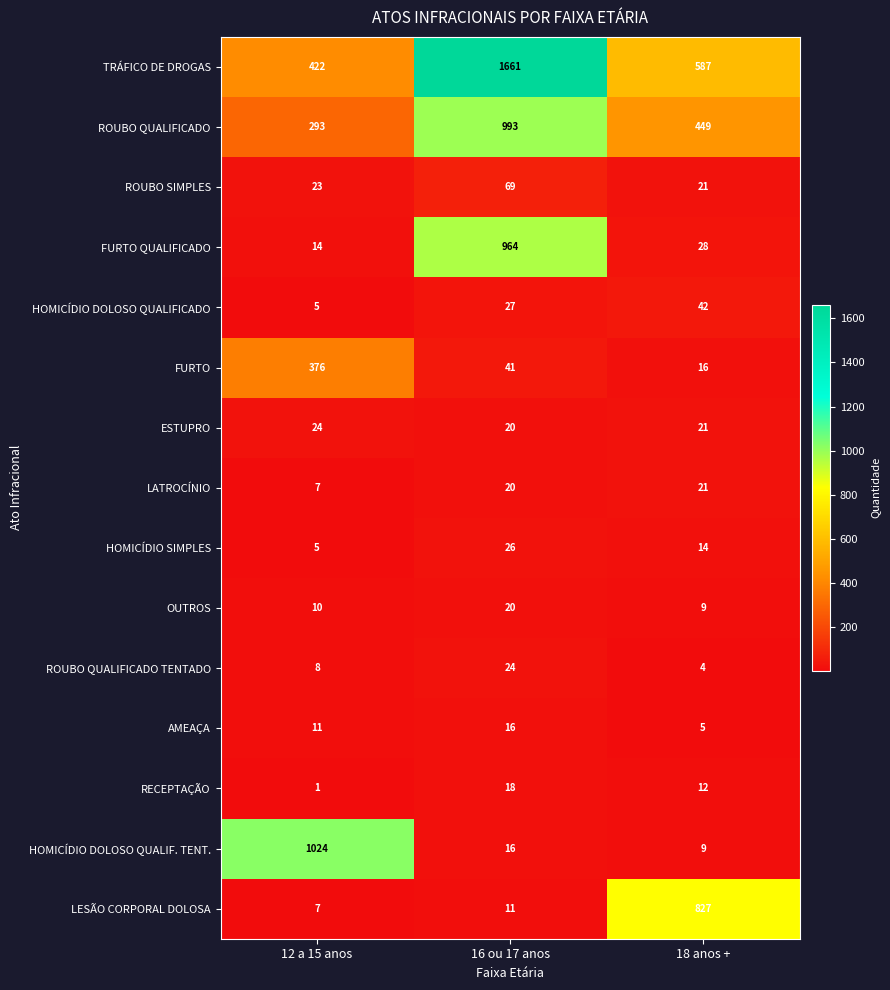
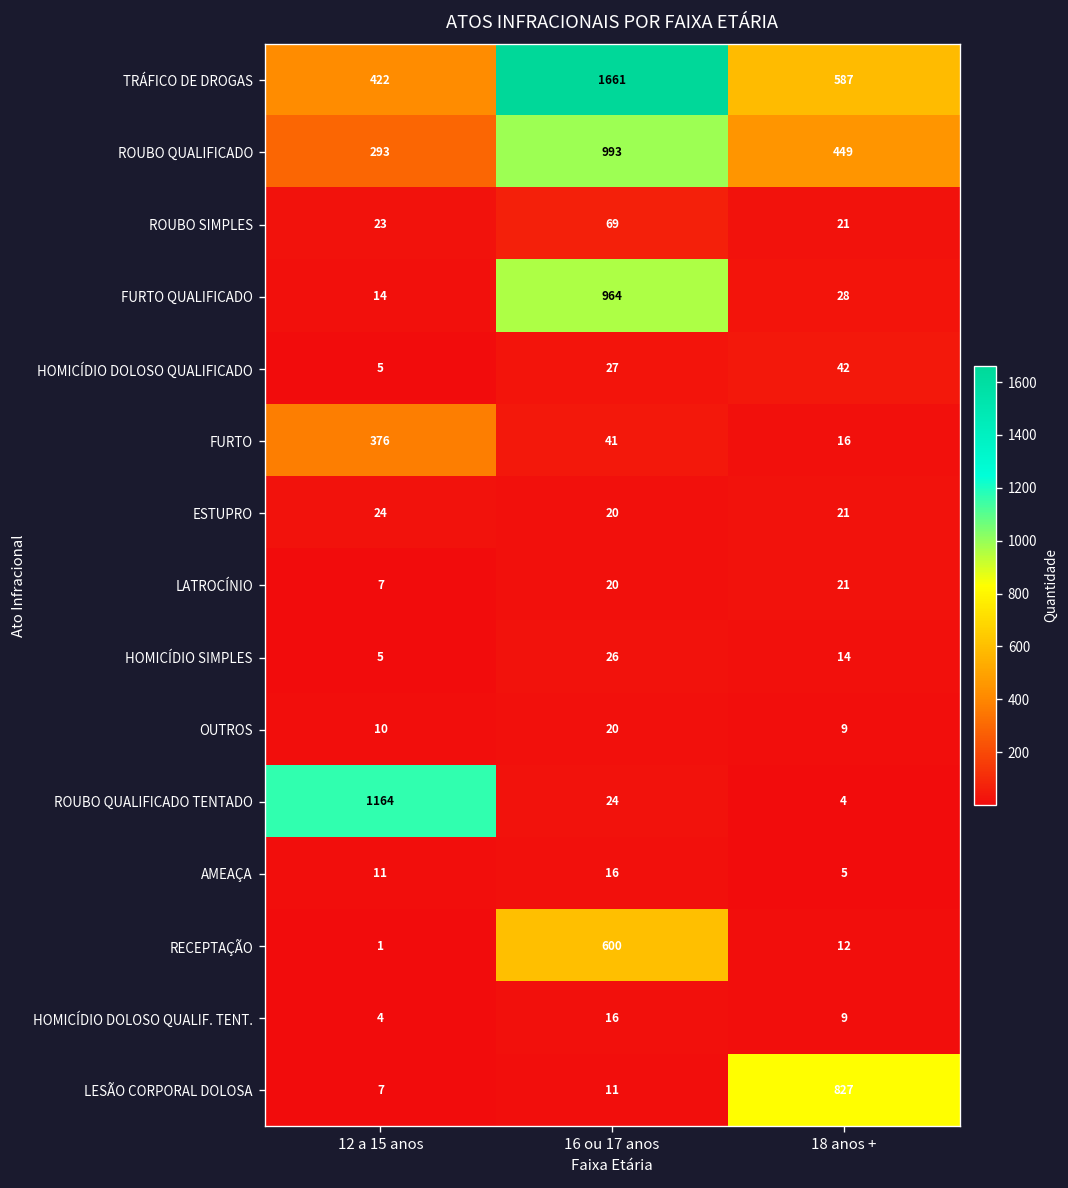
  {
    "TRÁFICO DE DROGAS": {
      "12 a 15 anos": 422,
      "16 ou 17 anos": 1661,
      "18 anos +": 587
    },
    "ROUBO QUALIFICADO": {
      "12 a 15 anos": 293,
      "16 ou 17 anos": 993,
      "18 anos +": 449
    },
    "ROUBO SIMPLES": {
      "12 a 15 anos": 23,
      "16 ou 17 anos": 69,
      "18 anos +": 21
    },
    "FURTO QUALIFICADO": {
      "12 a 15 anos": 14,
      "16 ou 17 anos": 964,
      "18 anos +": 28
    },
    "HOMICÍDIO DOLOSO QUALIFICADO": {
      "12 a 15 anos": 5,
      "16 ou 17 anos": 27,
      "18 anos +": 42
    },
    "FURTO": {
      "12 a 15 anos": 376,
      "16 ou 17 anos": 41,
      "18 anos +": 16
    },
    "ESTUPRO": {
      "12 a 15 anos": 24,
      "16 ou 17 anos": 20,
      "18 anos +": 21
    },
    "LATROCÍNIO": {
      "12 a 15 anos": 7,
      "16 ou 17 anos": 20,
      "18 anos +": 21
    },
    "HOMICÍDIO SIMPLES": {
      "12 a 15 anos": 5,
      "16 ou 17 anos": 26,
      "18 anos +": 14
    },
    "OUTROS": {
      "12 a 15 anos": 10,
      "16 ou 17 anos": 20,
      "18 anos +": 9
    },
    "ROUBO QUALIFICADO TENTADO": {
-     "12 a 15 anos": 8,
+     "12 a 15 anos": 1164,
      "16 ou 17 anos": 24,
      "18 anos +": 4
    },
    "AMEAÇA": {
      "12 a 15 anos": 11,
      "16 ou 17 anos": 16,
      "18 anos +": 5
    },
    "RECEPTAÇÃO": {
      "12 a 15 anos": 1,
-     "16 ou 17 anos": 18,
+     "16 ou 17 anos": 600,
      "18 anos +": 12
    },
    "HOMICÍDIO DOLOSO QUALIF. TENT.": {
-     "12 a 15 anos": 1024,
+     "12 a 15 anos": 4,
      "16 ou 17 anos": 16,
      "18 anos +": 9
    },
    "LESÃO CORPORAL DOLOSA": {
      "12 a 15 anos": 7,
      "16 ou 17 anos": 11,
      "18 anos +": 827
    }
  }
